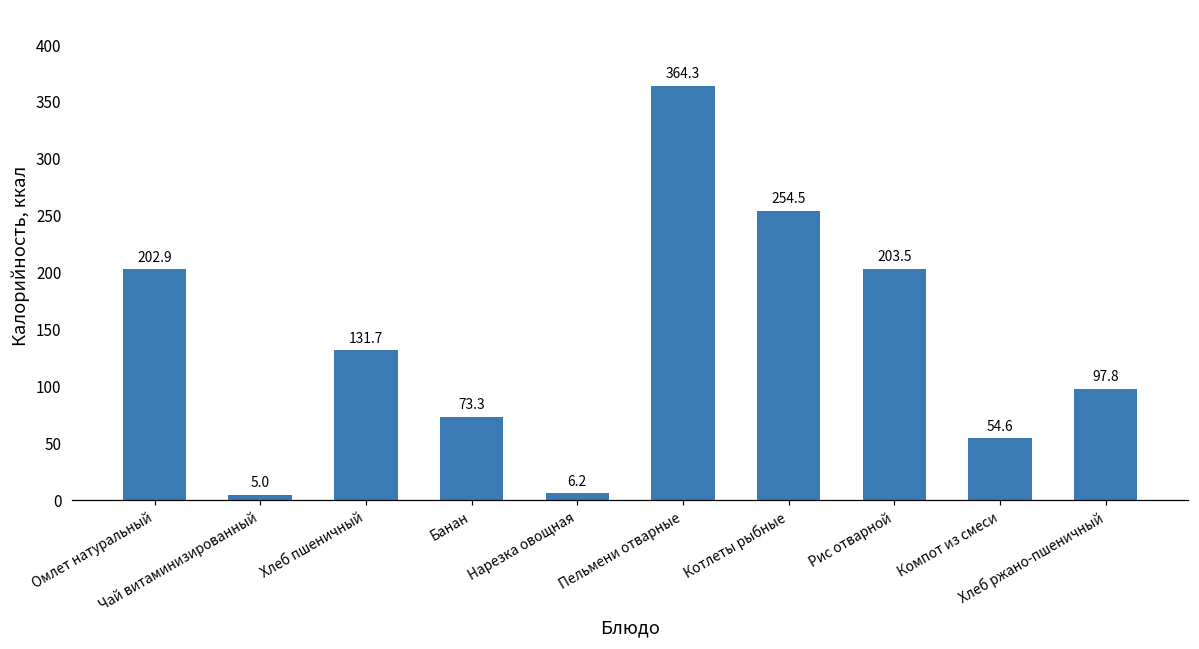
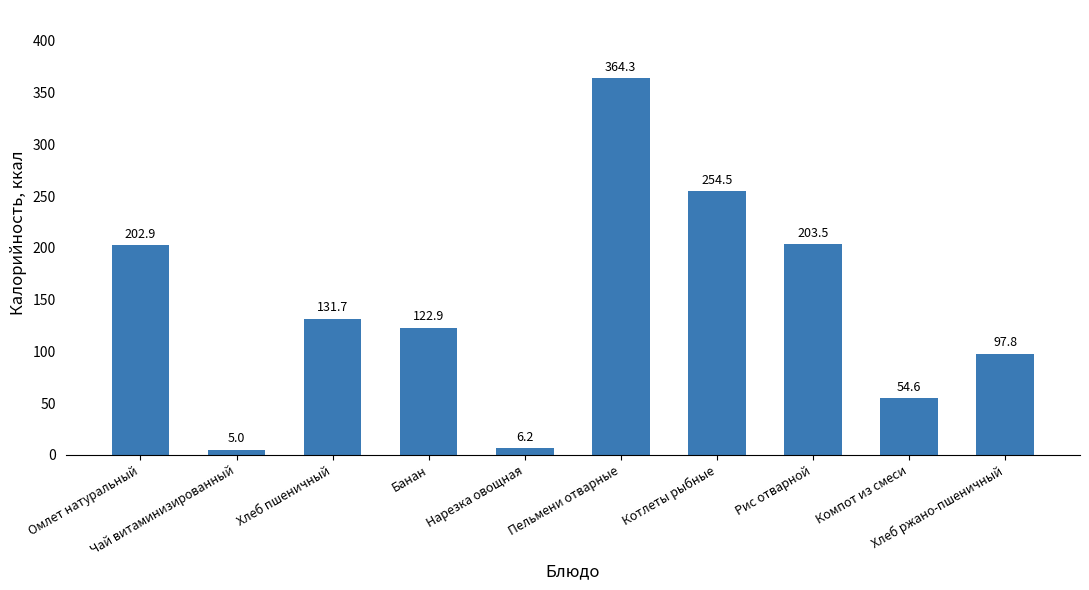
  {
    "Омлет натуральный": 202.9,
    "Чай витаминизированный": 5.0,
    "Хлеб пшеничный": 131.7,
-   "Банан": 73.3,
+   "Банан": 122.9,
    "Нарезка овощная": 6.2,
    "Пельмени отварные": 364.3,
    "Котлеты рыбные": 254.5,
    "Рис отварной": 203.5,
    "Компот из смеси": 54.6,
    "Хлеб ржано-пшеничный": 97.8
  }
